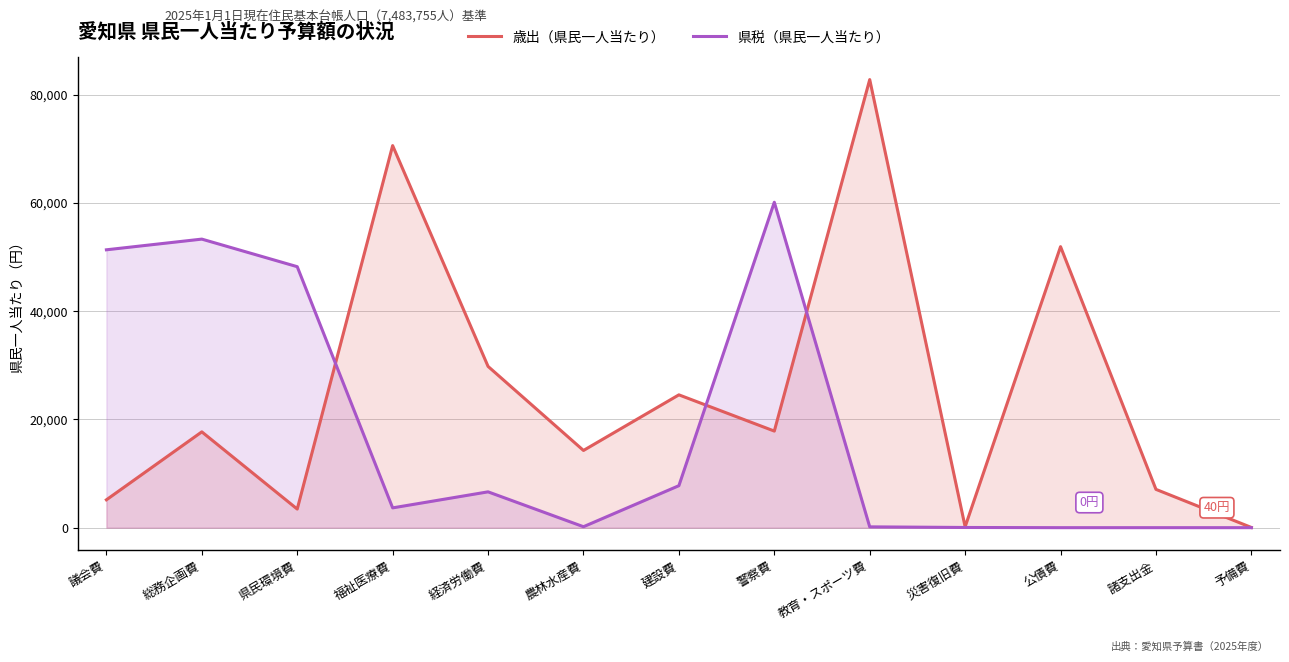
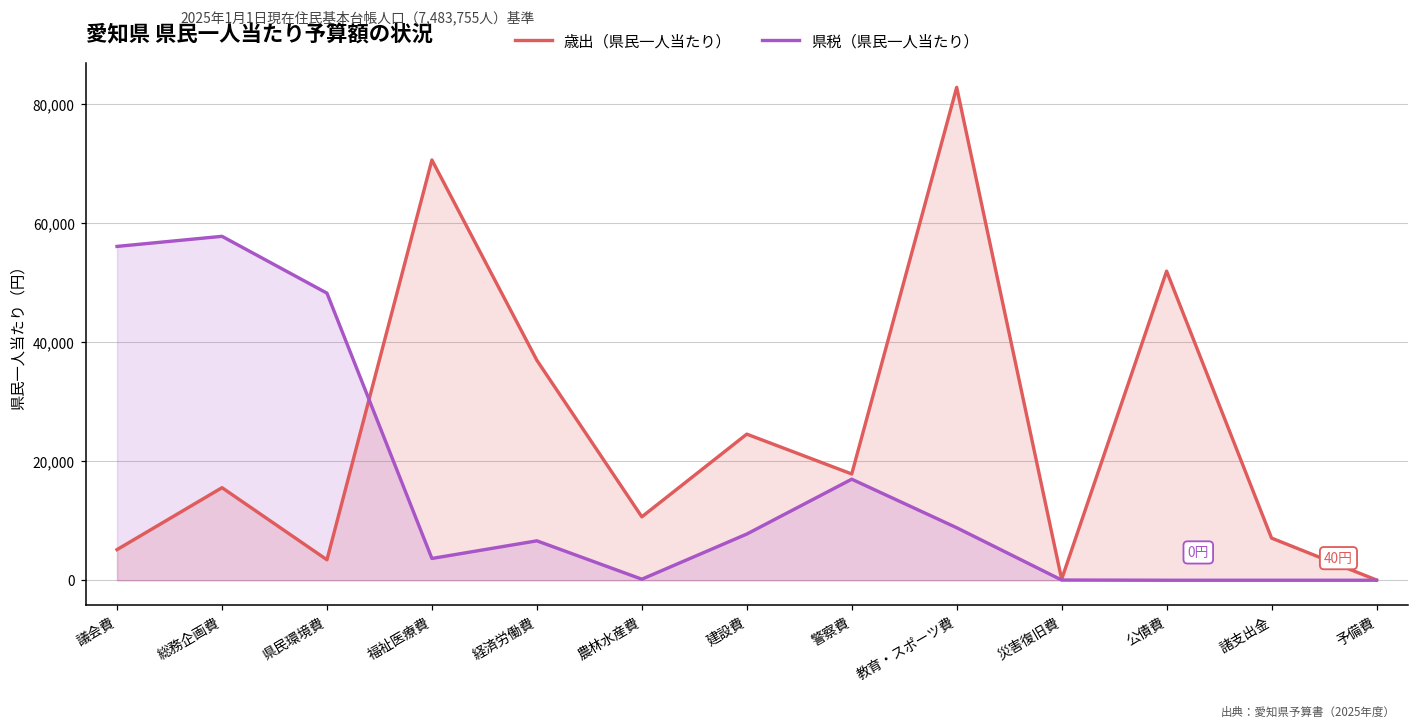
  {
    "歳出（県民一人当たり）": {
      "議会費": "5,000",
-     "総務企画費": "18,000",
+     "総務企画費": "16,000",
      "県民環境費": "3,000",
      "福祉医療費": "71,000",
-     "経済労働費": "30,000",
-     "農林水産費": "14,000",
+     "経済労働費": "37,000",
+     "農林水産費": "11,000",
      "建設費": "25,000",
      "警察費": "18,000",
      "教育・スポーツ費": "83,000",
      "公債費": "52,000",
      "諸支出金": "7,000"
    },
    "県税（県民一人当たり）": {
-     "議会費": "51,000",
-     "総務企画費": "53,000",
+     "議会費": "56,000",
+     "総務企画費": "58,000",
      "県民環境費": "48,000",
      "福祉医療費": "4,000",
      "経済労働費": "7,000",
      "農林水産費": "0",
      "建設費": "8,000",
-     "警察費": "60,000",
-     "教育・スポーツ費": "0",
+     "警察費": "17,000",
+     "教育・スポーツ費": "9,000",
      "諸支出金": "0"
    }
  }
